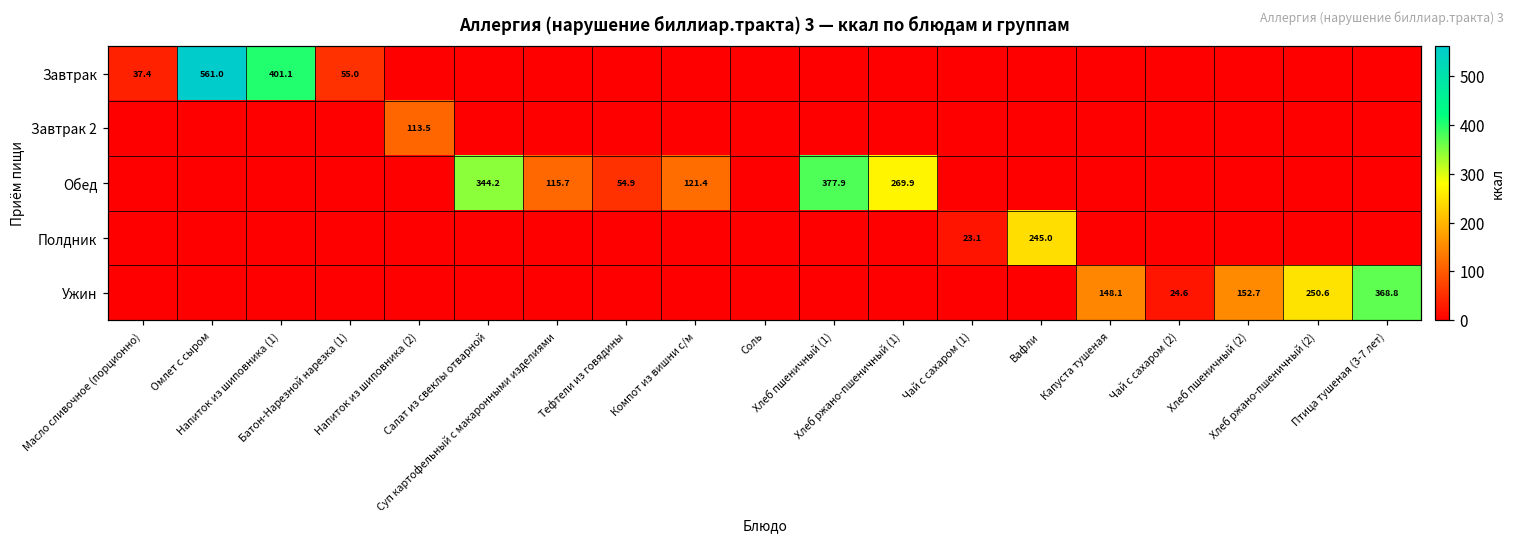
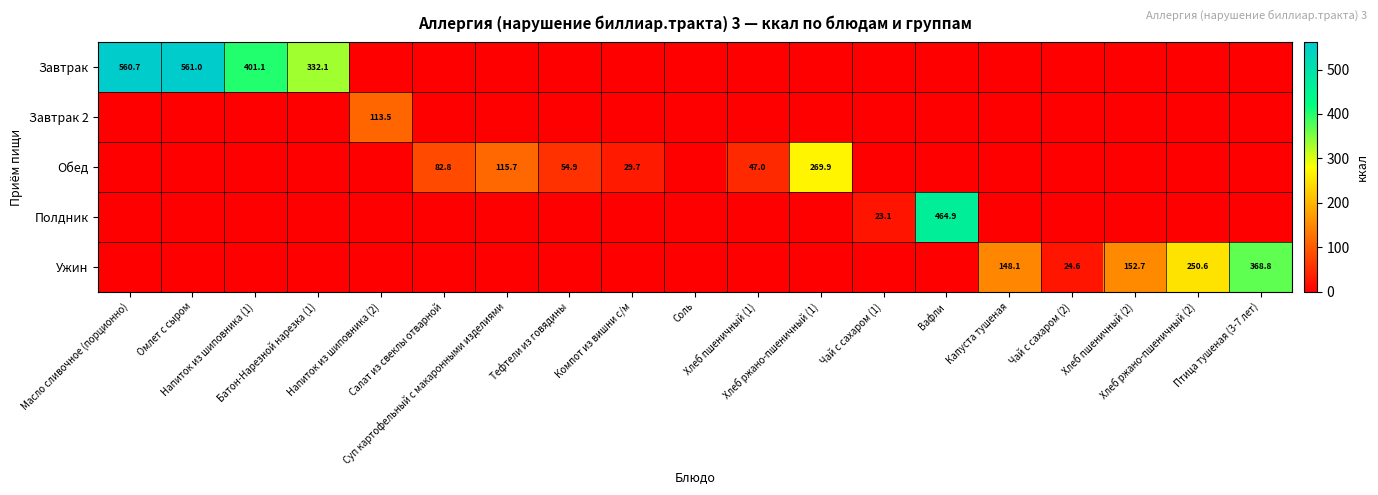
  {
    "Завтрак": {
-     "Масло сливочное (порционно)": 37.4,
+     "Масло сливочное (порционно)": 560.7,
      "Омлет с сыром": 561.0,
      "Напиток из шиповника (1)": 401.1,
-     "Батон-Нарезной нарезка (1)": 55.0
+     "Батон-Нарезной нарезка (1)": 332.1
    },
    "Завтрак 2": {
      "Напиток из шиповника (2)": 113.5
    },
    "Обед": {
-     "Салат из свеклы отварной": 344.2,
+     "Салат из свеклы отварной": 82.8,
      "Суп картофельный с макаронными изделиями": 115.7,
      "Тефтели из говядины": 54.9,
-     "Компот из вишни с/м": 121.4,
-     "Хлеб пшеничный (1)": 377.9,
+     "Компот из вишни с/м": 29.7,
+     "Хлеб пшеничный (1)": 47.0,
      "Хлеб ржано-пшеничный (1)": 269.9
    },
    "Полдник": {
      "Чай с сахаром (1)": 23.1,
-     "Вафли": 245.0
+     "Вафли": 464.9
    },
    "Ужин": {
      "Капуста тушеная": 148.1,
      "Чай с сахаром (2)": 24.6,
      "Хлеб пшеничный (2)": 152.7,
      "Хлеб ржано-пшеничный (2)": 250.6,
      "Птица тушеная (3-7 лет)": 368.8
    }
  }
